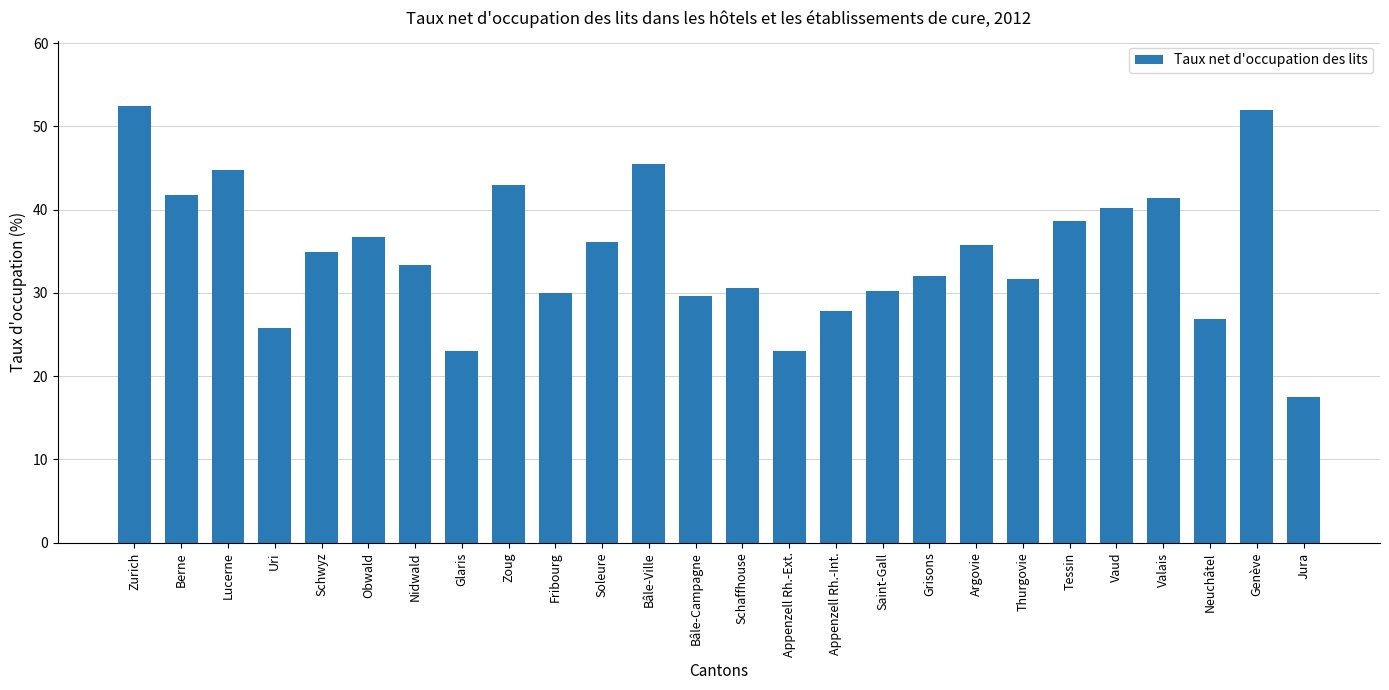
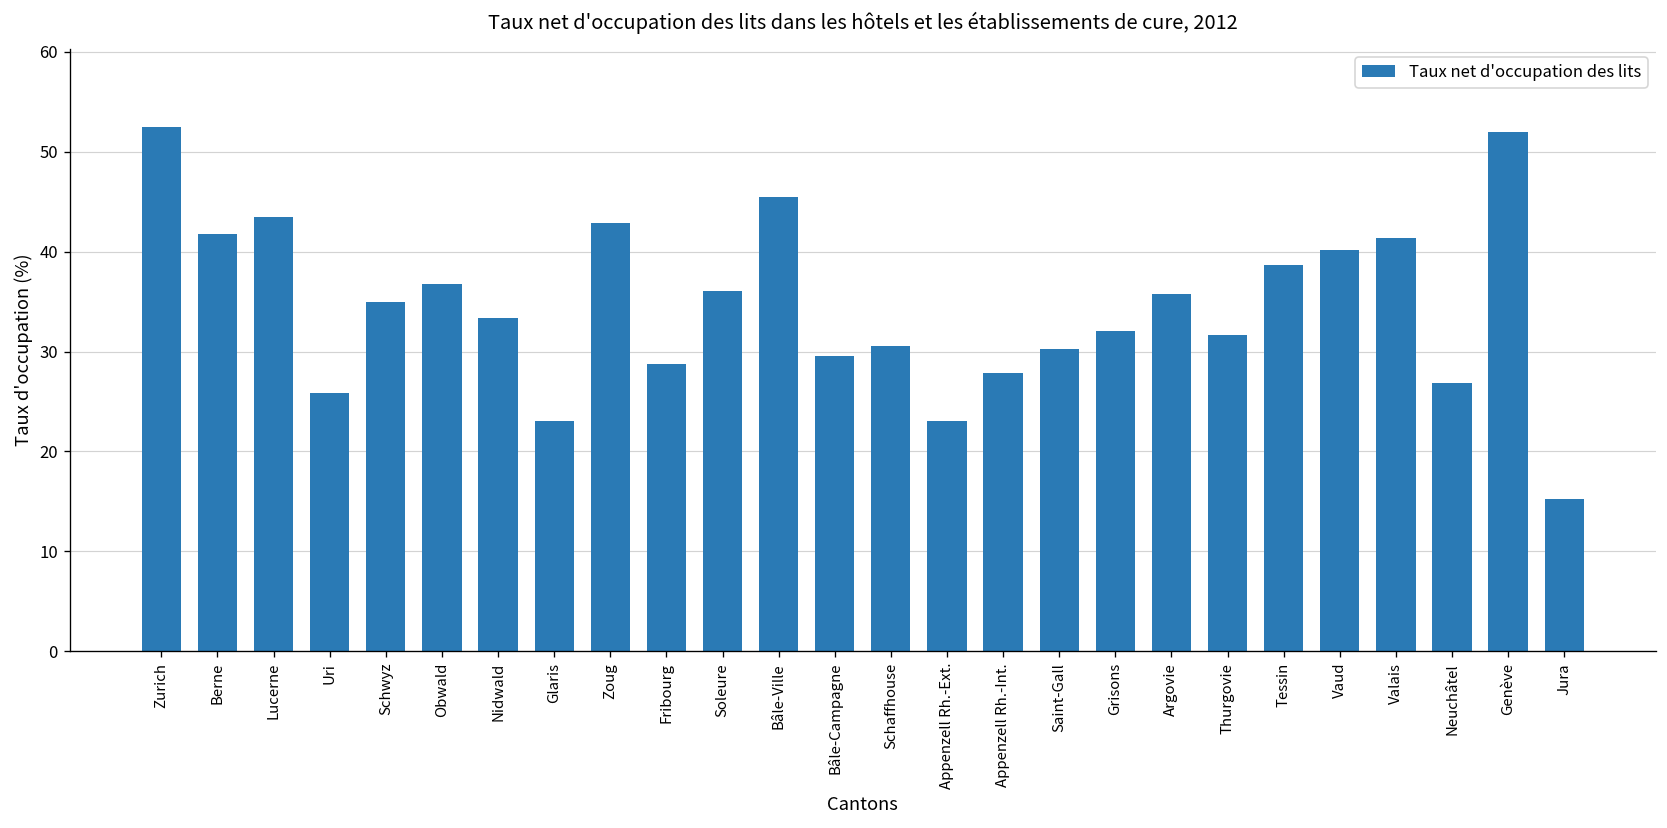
  {
    "Zurich": 52,
    "Berne": 42,
-   "Lucerne": 45,
+   "Lucerne": 43,
    "Uri": 26,
    "Schwyz": 35,
    "Obwald": 37,
    "Nidwald": 33,
    "Glaris": 23,
    "Zoug": 43,
-   "Fribourg": 30,
+   "Fribourg": 29,
    "Soleure": 36,
    "Bâle-Ville": 45,
    "Bâle-Campagne": 30,
    "Schaffhouse": 31,
    "Appenzell Rh.-Ext.": 23,
    "Appenzell Rh.-Int.": 28,
    "Saint-Gall": 30,
    "Grisons": 32,
    "Argovie": 36,
    "Thurgovie": 32,
    "Tessin": 39,
    "Vaud": 40,
    "Valais": 41,
    "Neuchâtel": 27,
    "Genève": 52,
-   "Jura": 18
+   "Jura": 15
  }
